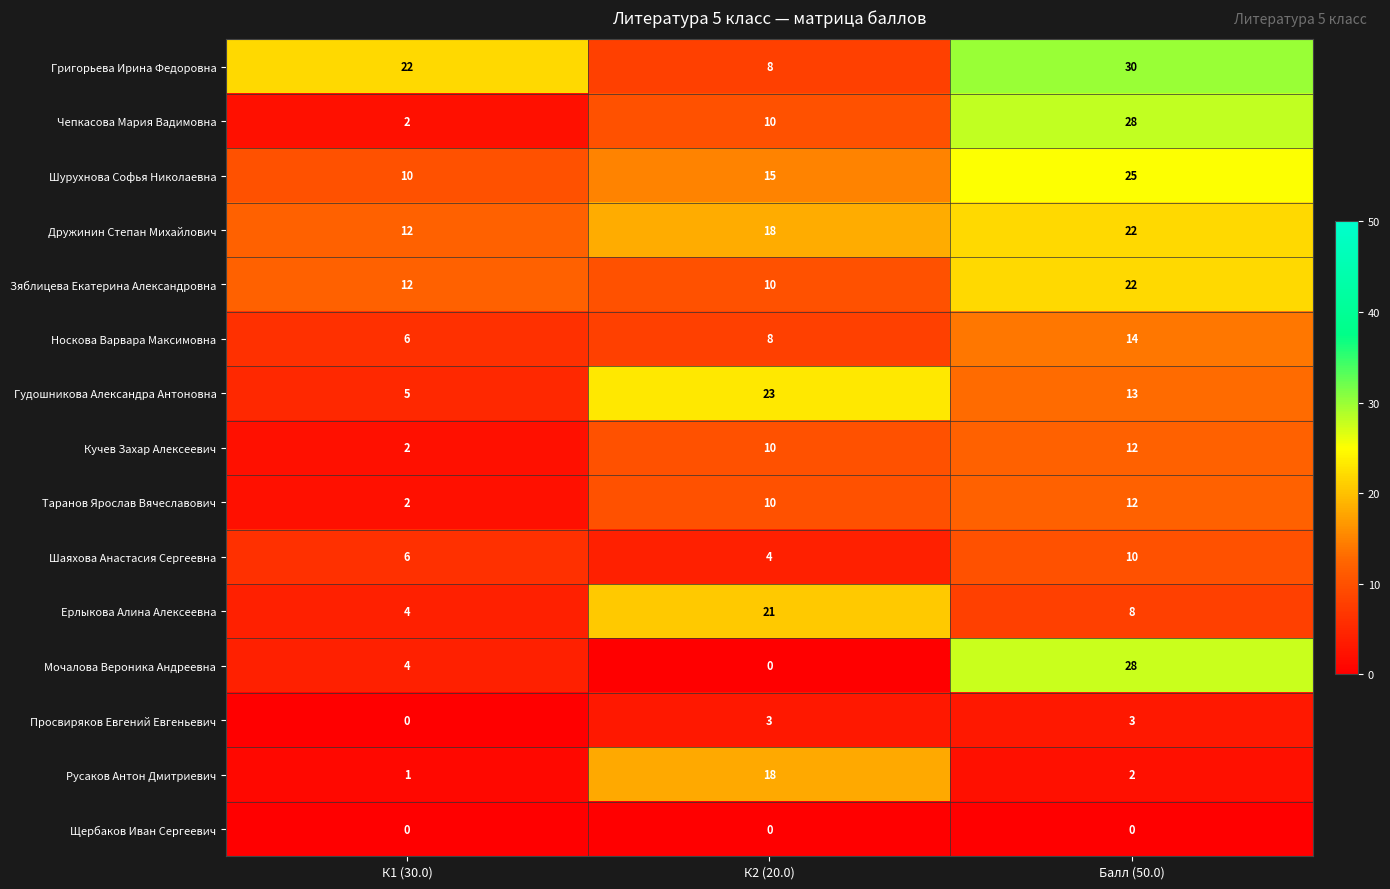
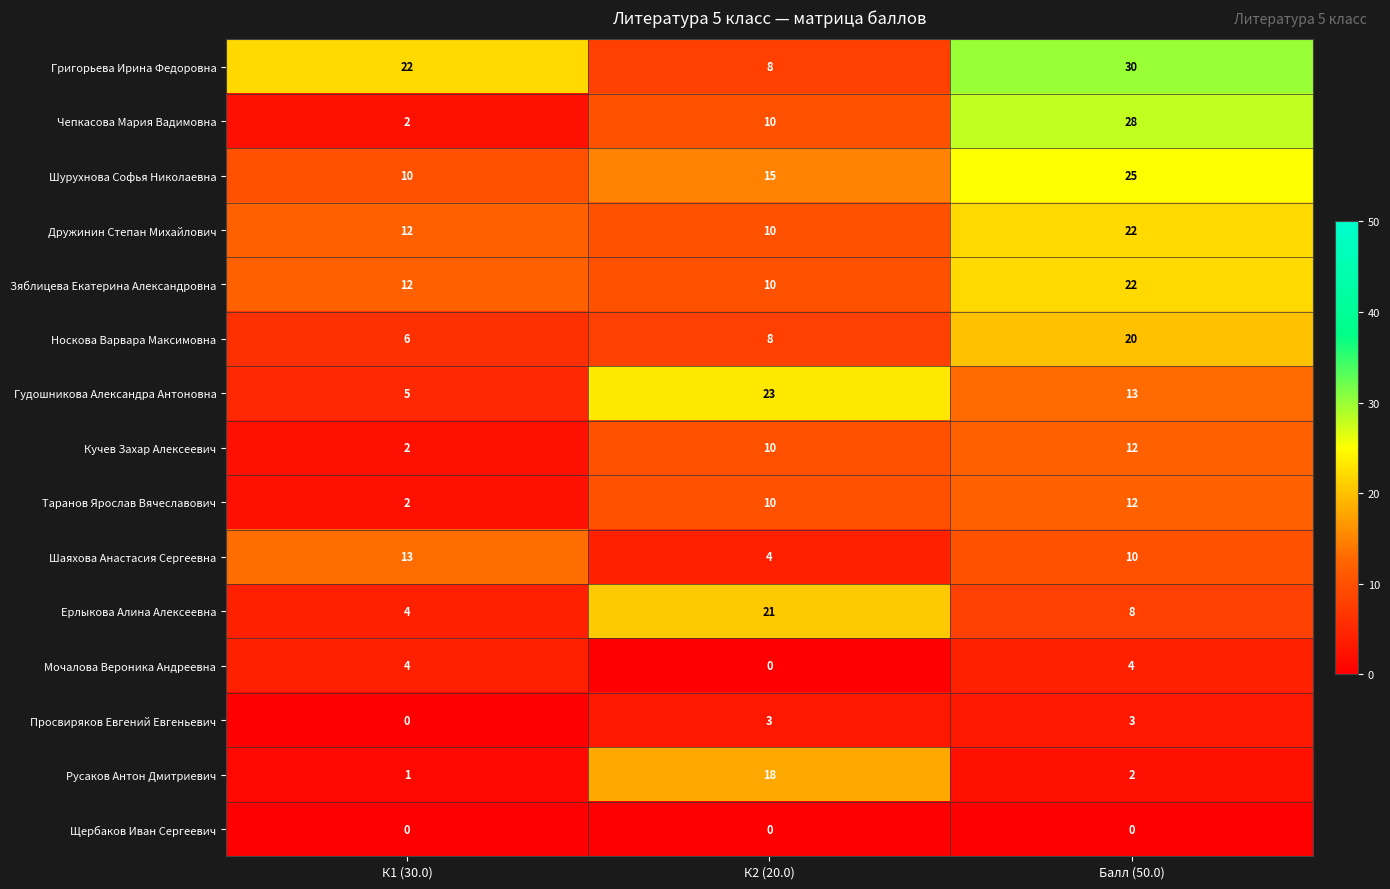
  {
    "Григорьева Ирина Федоровна": {
      "К1 (30.0)": 22,
      "К2 (20.0)": 8,
      "Балл (50.0)": 30
    },
    "Чепкасова Мария Вадимовна": {
      "К1 (30.0)": 2,
      "К2 (20.0)": 10,
      "Балл (50.0)": 28
    },
    "Шурухнова Софья Николаевна": {
      "К1 (30.0)": 10,
      "К2 (20.0)": 15,
      "Балл (50.0)": 25
    },
    "Дружинин Степан Михайлович": {
      "К1 (30.0)": 12,
-     "К2 (20.0)": 18,
+     "К2 (20.0)": 10,
      "Балл (50.0)": 22
    },
    "Зяблицева Екатерина Александровна": {
      "К1 (30.0)": 12,
      "К2 (20.0)": 10,
      "Балл (50.0)": 22
    },
    "Носкова Варвара Максимовна": {
      "К1 (30.0)": 6,
      "К2 (20.0)": 8,
-     "Балл (50.0)": 14
+     "Балл (50.0)": 20
    },
    "Гудошникова Александра Антоновна": {
      "К1 (30.0)": 5,
      "К2 (20.0)": 23,
      "Балл (50.0)": 13
    },
    "Кучев Захар Алексеевич": {
      "К1 (30.0)": 2,
      "К2 (20.0)": 10,
      "Балл (50.0)": 12
    },
    "Таранов Ярослав Вячеславович": {
      "К1 (30.0)": 2,
      "К2 (20.0)": 10,
      "Балл (50.0)": 12
    },
    "Шаяхова Анастасия Сергеевна": {
-     "К1 (30.0)": 6,
+     "К1 (30.0)": 13,
      "К2 (20.0)": 4,
      "Балл (50.0)": 10
    },
    "Ерлыкова Алина Алексеевна": {
      "К1 (30.0)": 4,
      "К2 (20.0)": 21,
      "Балл (50.0)": 8
    },
    "Мочалова Вероника Андреевна": {
      "К1 (30.0)": 4,
      "К2 (20.0)": 0,
-     "Балл (50.0)": 28
+     "Балл (50.0)": 4
    },
    "Просвиряков Евгений Евгеньевич": {
      "К1 (30.0)": 0,
      "К2 (20.0)": 3,
      "Балл (50.0)": 3
    },
    "Русаков Антон Дмитриевич": {
      "К1 (30.0)": 1,
      "К2 (20.0)": 18,
      "Балл (50.0)": 2
    },
    "Щербаков Иван Сергеевич": {
      "К1 (30.0)": 0,
      "К2 (20.0)": 0,
      "Балл (50.0)": 0
    }
  }
